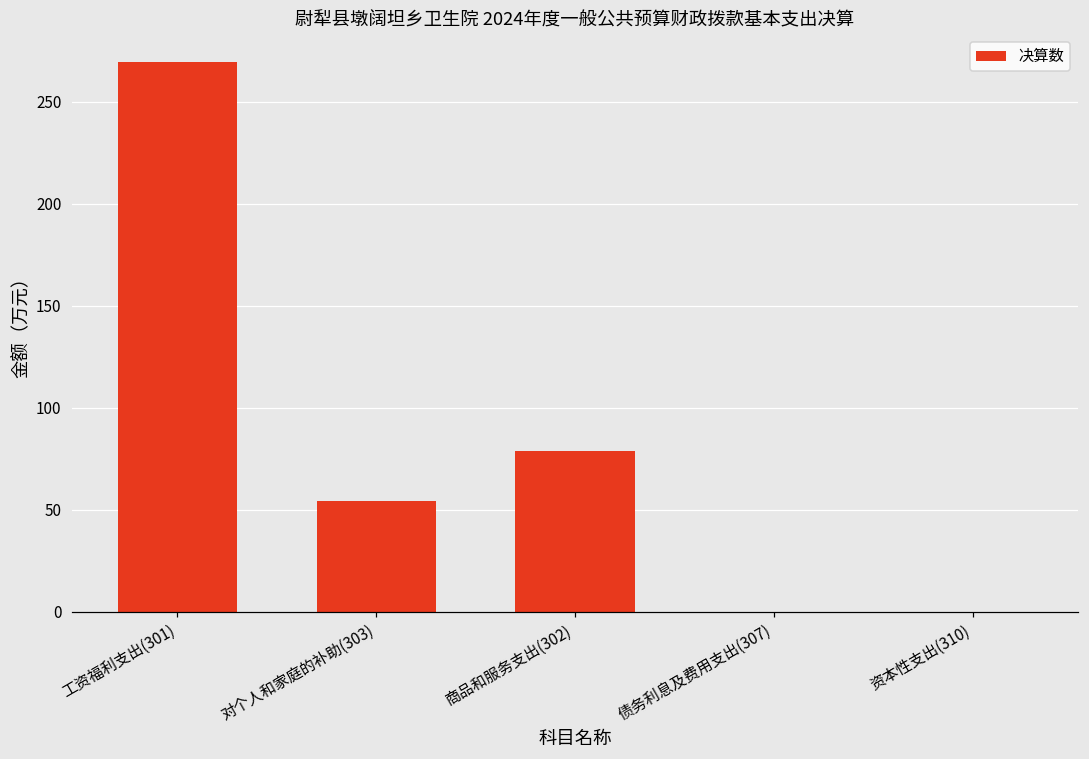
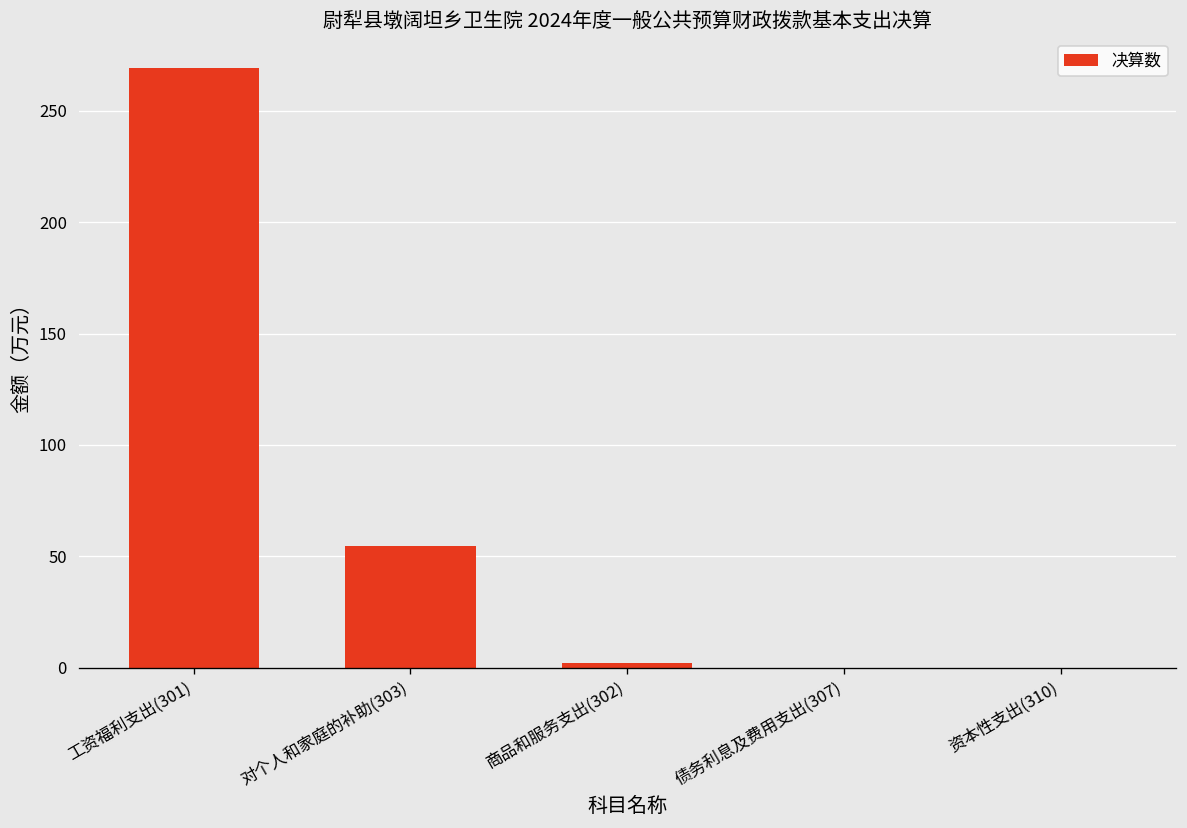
  {
    "工资福利支出(301)": 269,
    "对个人和家庭的补助(303)": 55,
-   "商品和服务支出(302)": 79,
+   "商品和服务支出(302)": 2,
    "债务利息及费用支出(307)": 0,
    "资本性支出(310)": 0
  }
